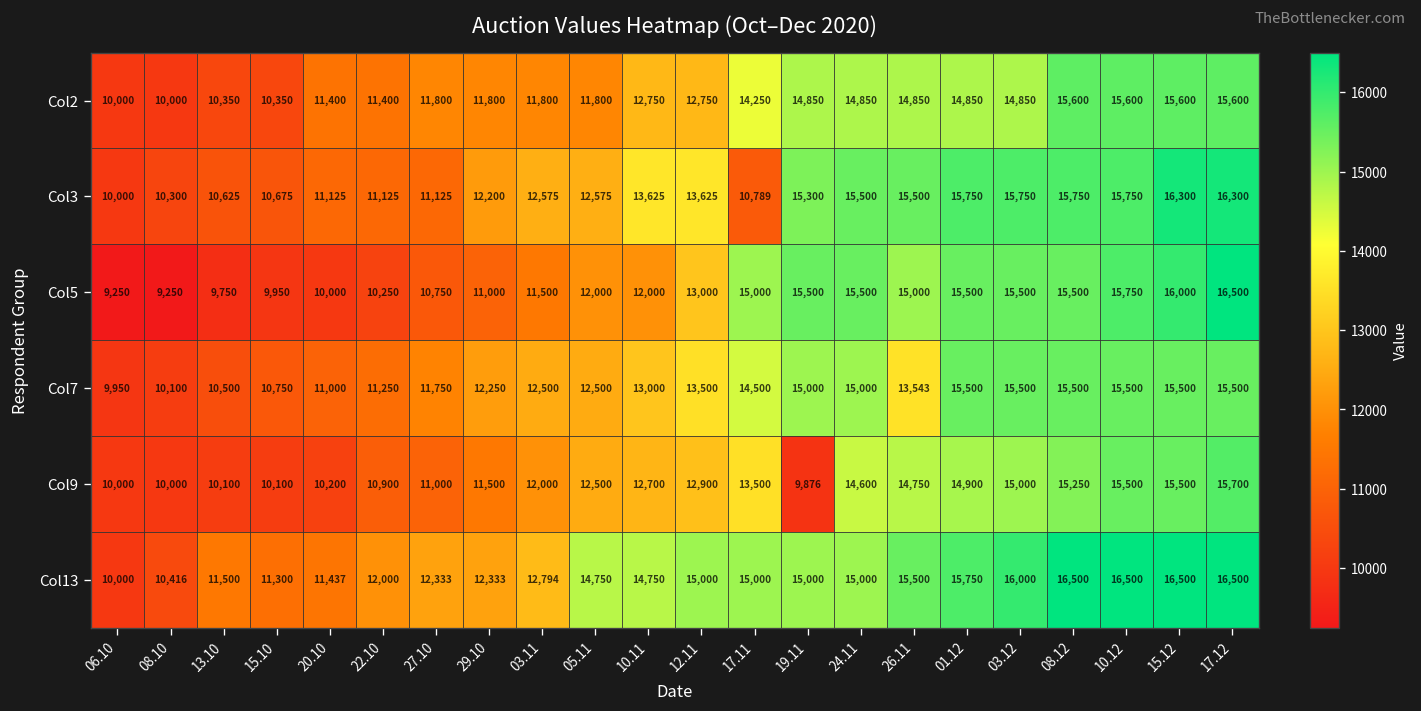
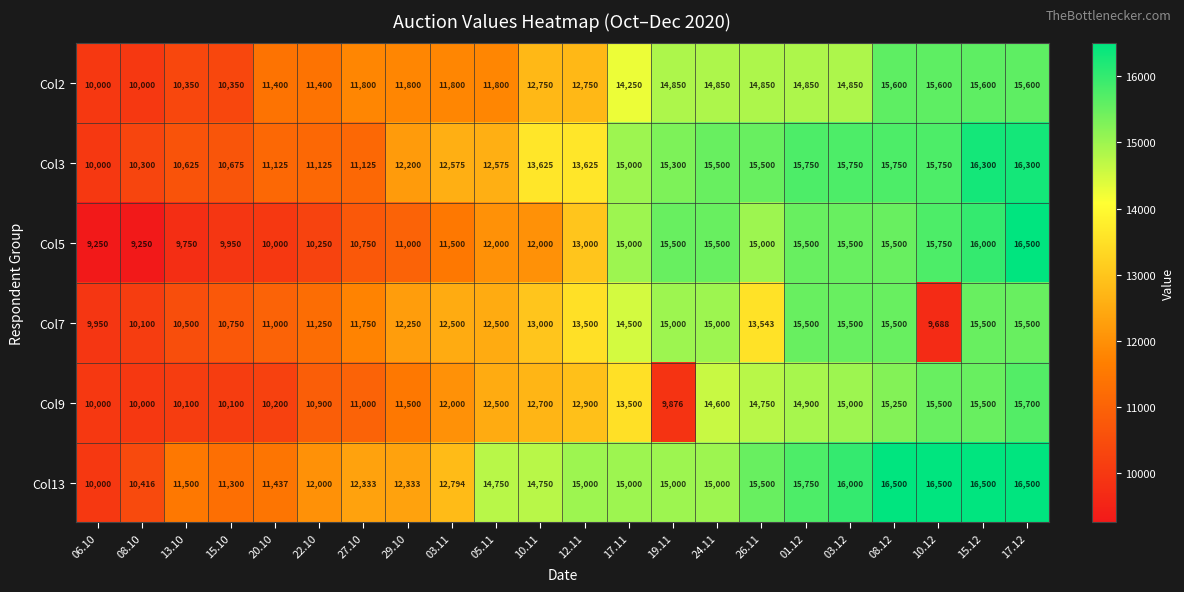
  {
    "Col2": {
      "06.10": "10,000",
      "08.10": "10,000",
      "13.10": "10,350",
      "15.10": "10,350",
      "20.10": "11,400",
      "22.10": "11,400",
      "27.10": "11,800",
      "29.10": "11,800",
      "03.11": "11,800",
      "05.11": "11,800",
      "10.11": "12,750",
      "12.11": "12,750",
      "17.11": "14,250",
      "19.11": "14,850",
      "24.11": "14,850",
      "26.11": "14,850",
      "01.12": "14,850",
      "03.12": "14,850",
      "08.12": "15,600",
      "10.12": "15,600",
      "15.12": "15,600",
      "17.12": "15,600"
    },
    "Col3": {
      "06.10": "10,000",
      "08.10": "10,300",
      "13.10": "10,625",
      "15.10": "10,675",
      "20.10": "11,125",
      "22.10": "11,125",
      "27.10": "11,125",
      "29.10": "12,200",
      "03.11": "12,575",
      "05.11": "12,575",
      "10.11": "13,625",
      "12.11": "13,625",
-     "17.11": "10,789",
+     "17.11": "15,000",
      "19.11": "15,300",
      "24.11": "15,500",
      "26.11": "15,500",
      "01.12": "15,750",
      "03.12": "15,750",
      "08.12": "15,750",
      "10.12": "15,750",
      "15.12": "16,300",
      "17.12": "16,300"
    },
    "Col5": {
      "06.10": "9,250",
      "08.10": "9,250",
      "13.10": "9,750",
      "15.10": "9,950",
      "20.10": "10,000",
      "22.10": "10,250",
      "27.10": "10,750",
      "29.10": "11,000",
      "03.11": "11,500",
      "05.11": "12,000",
      "10.11": "12,000",
      "12.11": "13,000",
      "17.11": "15,000",
      "19.11": "15,500",
      "24.11": "15,500",
      "26.11": "15,000",
      "01.12": "15,500",
      "03.12": "15,500",
      "08.12": "15,500",
      "10.12": "15,750",
      "15.12": "16,000",
      "17.12": "16,500"
    },
    "Col7": {
      "06.10": "9,950",
      "08.10": "10,100",
      "13.10": "10,500",
      "15.10": "10,750",
      "20.10": "11,000",
      "22.10": "11,250",
      "27.10": "11,750",
      "29.10": "12,250",
      "03.11": "12,500",
      "05.11": "12,500",
      "10.11": "13,000",
      "12.11": "13,500",
      "17.11": "14,500",
      "19.11": "15,000",
      "24.11": "15,000",
      "26.11": "13,543",
      "01.12": "15,500",
      "03.12": "15,500",
      "08.12": "15,500",
-     "10.12": "15,500",
+     "10.12": "9,688",
      "15.12": "15,500",
      "17.12": "15,500"
    },
    "Col9": {
      "06.10": "10,000",
      "08.10": "10,000",
      "13.10": "10,100",
      "15.10": "10,100",
      "20.10": "10,200",
      "22.10": "10,900",
      "27.10": "11,000",
      "29.10": "11,500",
      "03.11": "12,000",
      "05.11": "12,500",
      "10.11": "12,700",
      "12.11": "12,900",
      "17.11": "13,500",
      "19.11": "9,876",
      "24.11": "14,600",
      "26.11": "14,750",
      "01.12": "14,900",
      "03.12": "15,000",
      "08.12": "15,250",
      "10.12": "15,500",
      "15.12": "15,500",
      "17.12": "15,700"
    },
    "Col13": {
      "06.10": "10,000",
      "08.10": "10,416",
      "13.10": "11,500",
      "15.10": "11,300",
      "20.10": "11,437",
      "22.10": "12,000",
      "27.10": "12,333",
      "29.10": "12,333",
      "03.11": "12,794",
      "05.11": "14,750",
      "10.11": "14,750",
      "12.11": "15,000",
      "17.11": "15,000",
      "19.11": "15,000",
      "24.11": "15,000",
      "26.11": "15,500",
      "01.12": "15,750",
      "03.12": "16,000",
      "08.12": "16,500",
      "10.12": "16,500",
      "15.12": "16,500",
      "17.12": "16,500"
    }
  }
